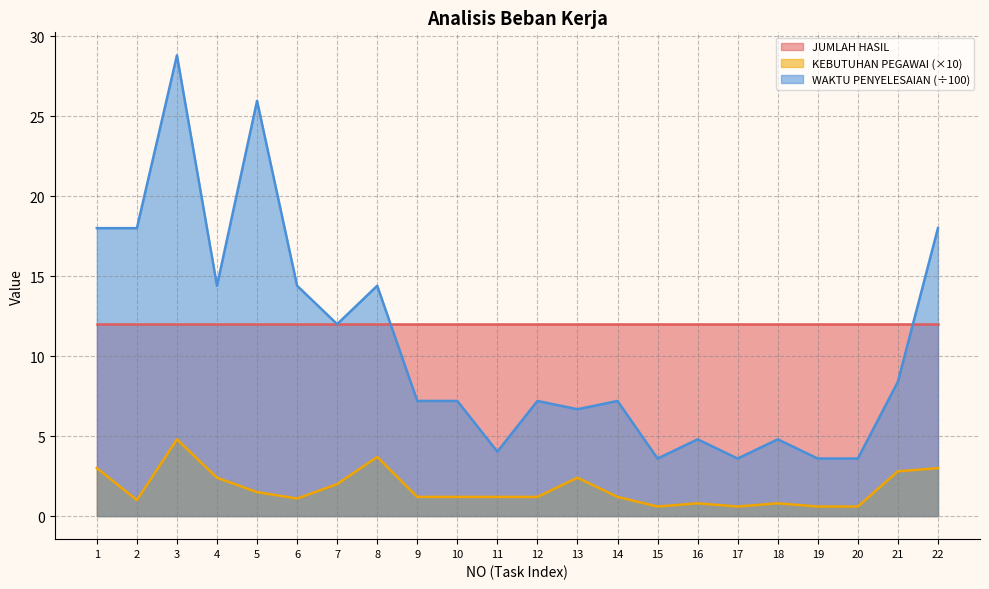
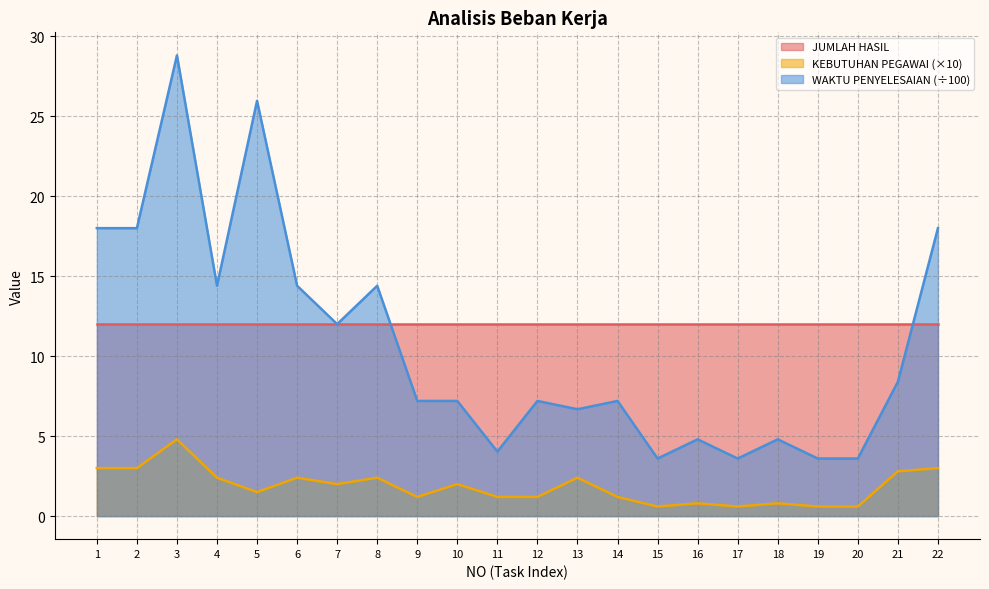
  {
    "JUMLAH HASIL": {
      "1": 12.0,
      "2": 12.0,
      "3": 12.0,
      "4": 12.0,
      "5": 12.0,
      "6": 12.0,
      "8": 12.0,
      "9": 12.0,
      "10": 12.0,
      "11": 12.0,
      "12": 12.0,
      "13": 12.0,
      "14": 12.0,
      "15": 12.0,
      "16": 12.0,
      "17": 12.0,
      "18": 12.0,
      "19": 12.0,
      "20": 12.0,
      "21": 12.0,
      "22": 12.0
    },
    "KEBUTUHAN PEGAWAI (×10)": {
      "1": 3.0,
-     "2": 1.0,
+     "2": 3.0,
      "3": 4.8,
      "4": 2.4,
      "5": 1.5,
-     "6": 1.1,
+     "6": 2.4,
      "7": 2.0,
-     "8": 3.7,
+     "8": 2.4,
      "9": 1.2,
-     "10": 1.2,
+     "10": 2.0,
      "11": 1.2,
      "12": 1.2,
      "13": 2.4,
      "14": 1.2,
      "15": 0.6,
      "16": 0.8,
      "17": 0.6,
      "18": 0.8,
      "19": 0.6,
      "20": 0.6,
      "21": 2.8,
      "22": 3.0
    },
    "WAKTU PENYELESAIAN (÷100)": {
      "1": 18.0,
      "2": 18.0,
      "3": 28.8,
      "4": 14.4,
      "5": 26.0,
      "6": 14.4,
      "8": 14.4,
      "9": 7.2,
      "10": 7.2,
      "11": 4.0,
      "12": 7.2,
      "13": 6.7,
      "14": 7.2,
      "15": 3.6,
      "16": 4.8,
      "17": 3.6,
      "18": 4.8,
      "19": 3.6,
      "20": 3.6,
      "21": 8.4,
      "22": 18.0
    }
  }
